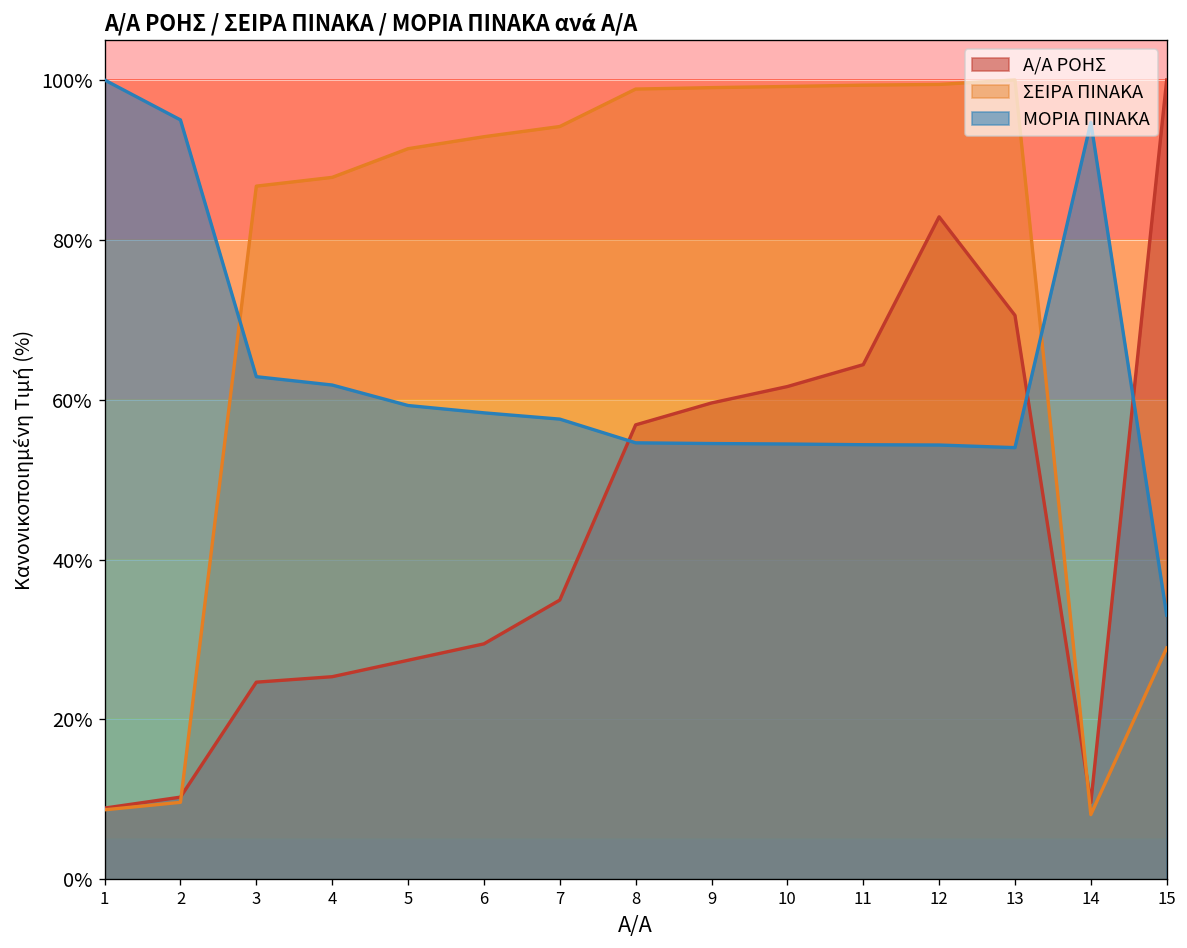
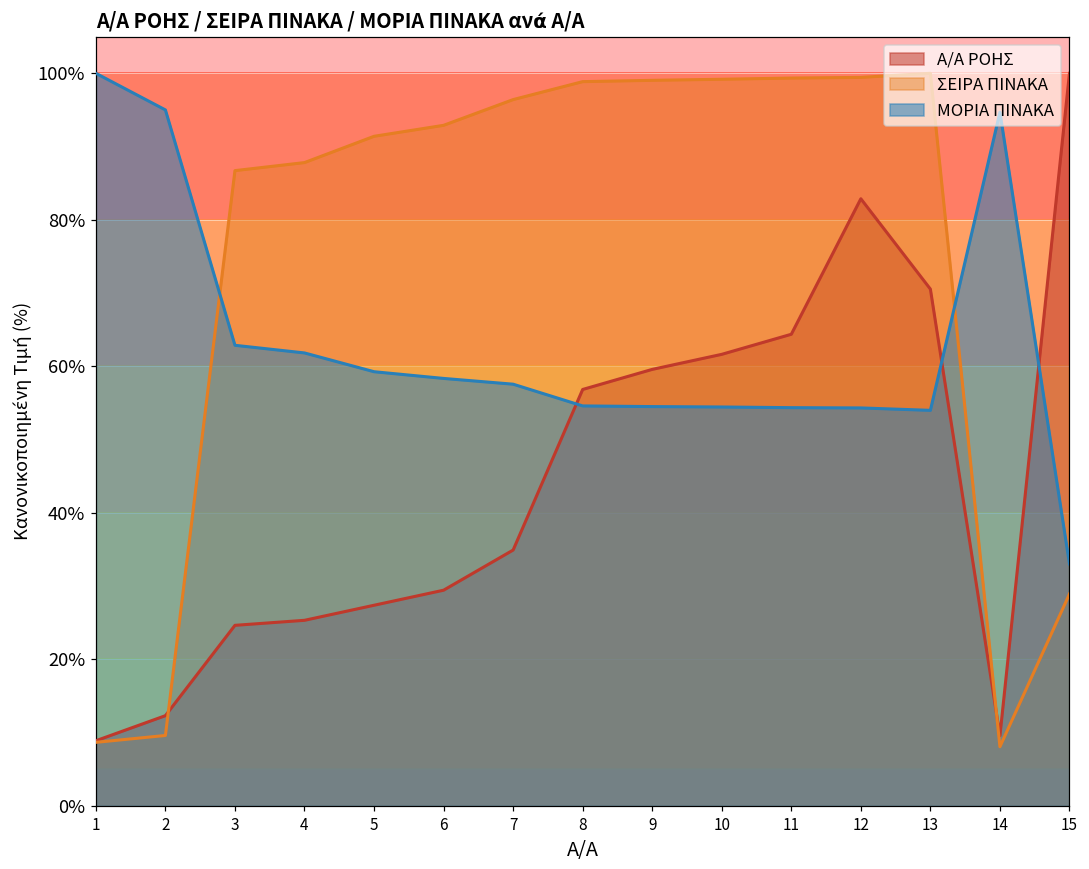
  {
    "Α/Α ΡΟΗΣ": {
-     "2": "10%",
+     "2": "12%",
      "3": "25%",
      "4": "25%",
      "5": "27%",
      "6": "29%",
      "7": "35%",
      "8": "57%",
      "9": "60%",
      "10": "62%",
      "11": "64%",
      "12": "83%",
      "13": "71%",
      "14": "10%",
      "15": "100%"
    },
    "ΣΕΙΡΑ ΠΙΝΑΚΑ": {
      "2": "10%",
      "3": "87%",
      "4": "88%",
      "5": "91%",
      "6": "93%",
-     "7": "94%",
+     "7": "96%",
      "8": "99%",
      "9": "99%",
      "10": "99%",
      "11": "99%",
      "12": "99%",
      "14": "8%",
      "15": "29%"
    },
    "ΜΟΡΙΑ ΠΙΝΑΚΑ": {
      "1": "100%",
      "2": "95%",
      "3": "63%",
      "4": "62%",
      "5": "59%",
      "6": "58%",
      "7": "58%",
      "8": "55%",
      "9": "55%",
      "10": "54%",
      "11": "54%",
      "12": "54%",
      "13": "54%",
      "15": "33%"
    }
  }
